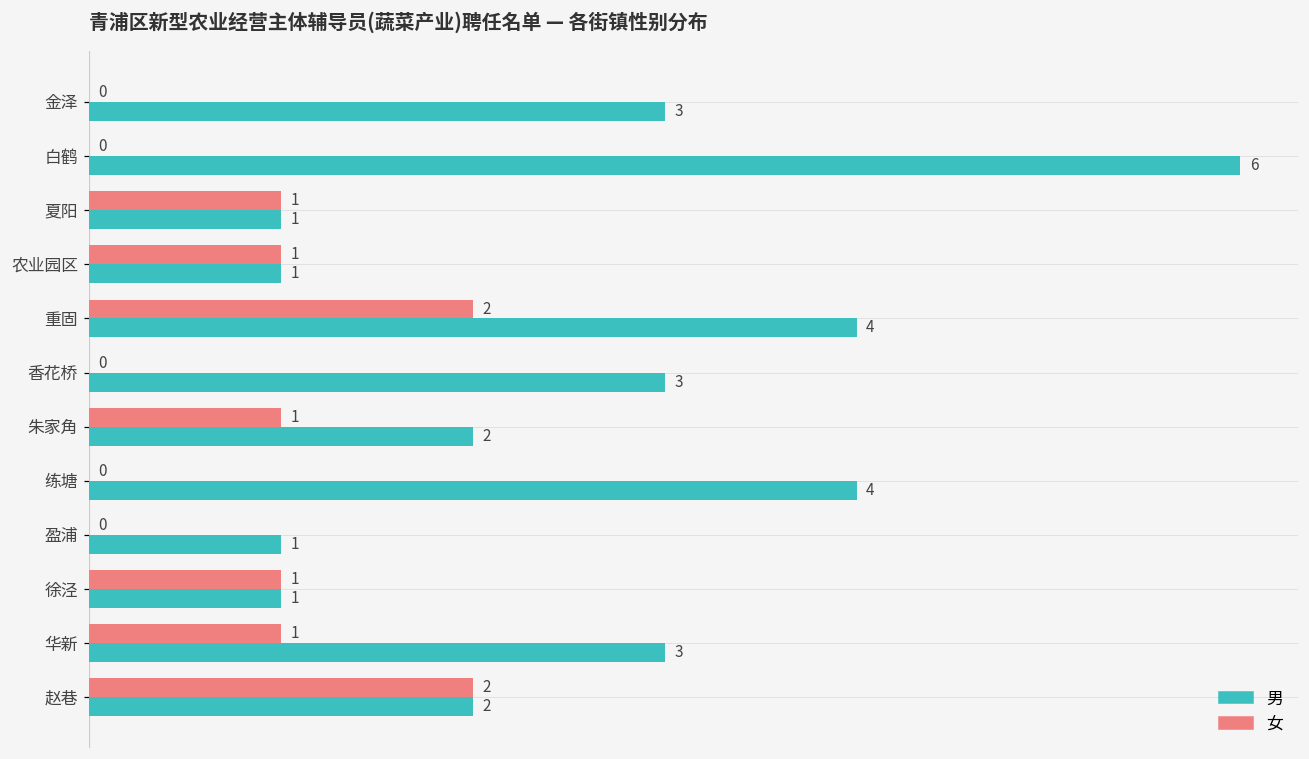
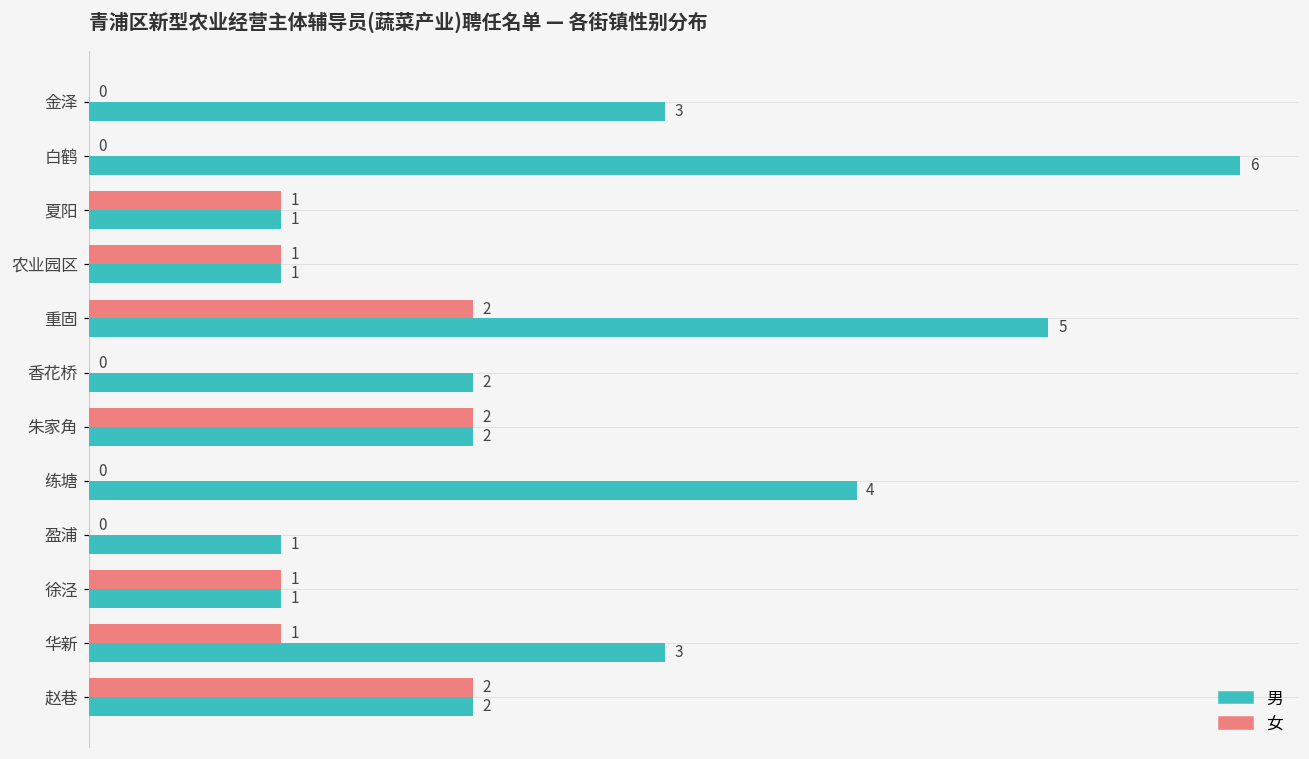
  {
    "男": {
      "金泽": 3,
      "白鹤": 6,
      "夏阳": 1,
      "农业园区": 1,
-     "重固": 4,
-     "香花桥": 3,
+     "重固": 5,
+     "香花桥": 2,
      "朱家角": 2,
      "练塘": 4,
      "盈浦": 1,
      "徐泾": 1,
      "华新": 3,
      "赵巷": 2
    },
    "女": {
      "金泽": 0,
      "白鹤": 0,
      "夏阳": 1,
      "农业园区": 1,
      "重固": 2,
      "香花桥": 0,
-     "朱家角": 1,
+     "朱家角": 2,
      "练塘": 0,
      "盈浦": 0,
      "徐泾": 1,
      "华新": 1,
      "赵巷": 2
    }
  }
